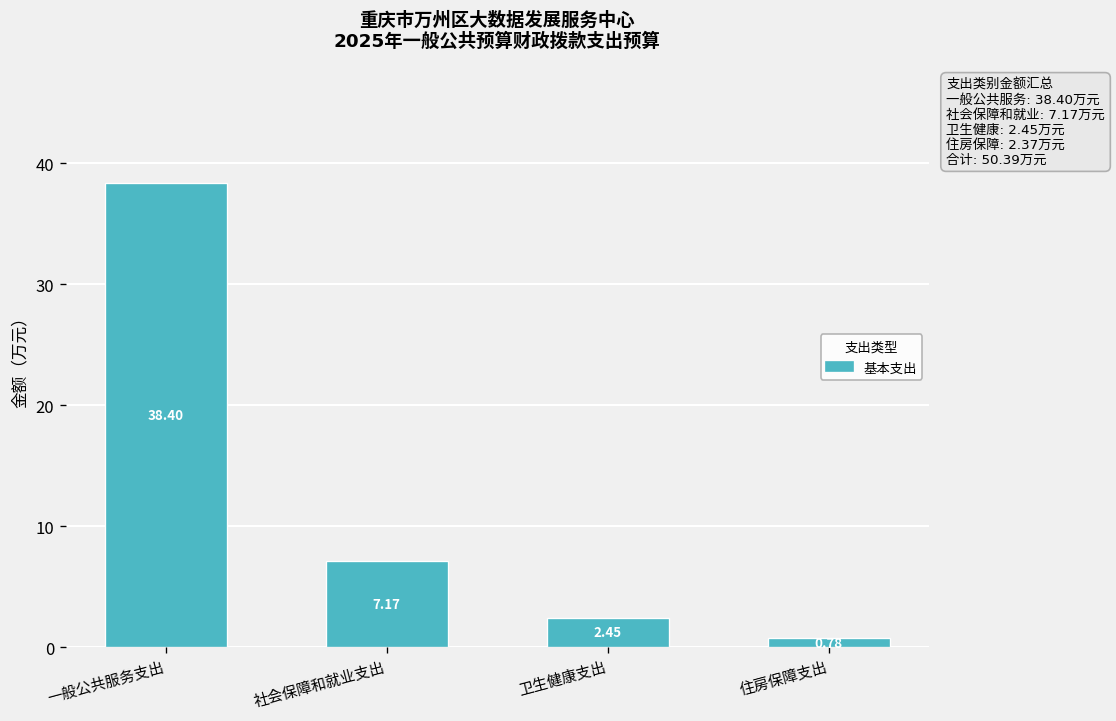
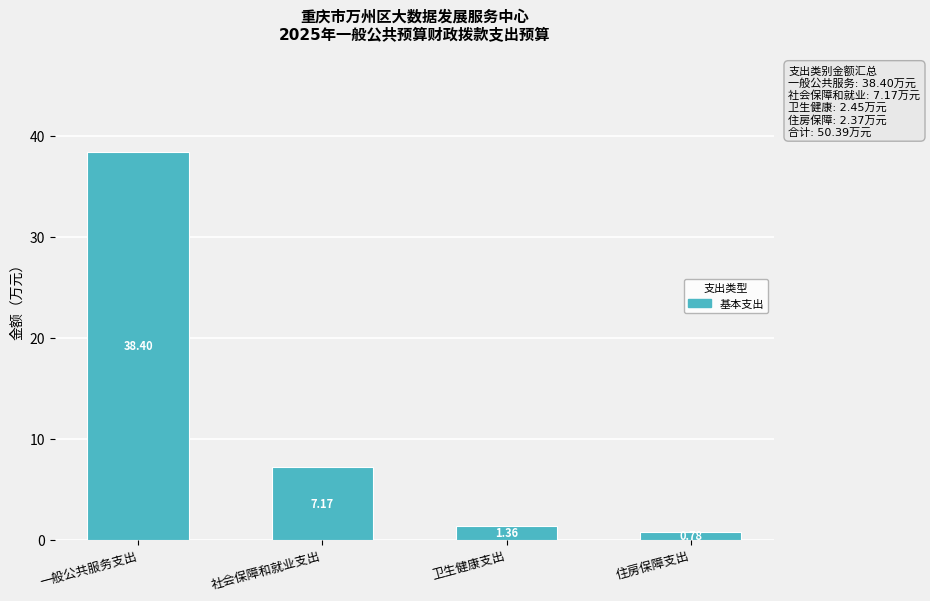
  {
    "一般公共服务支出": 38.40,
    "社会保障和就业支出": 7.17,
-   "卫生健康支出": 2.45
+   "卫生健康支出": 1.36
  }
